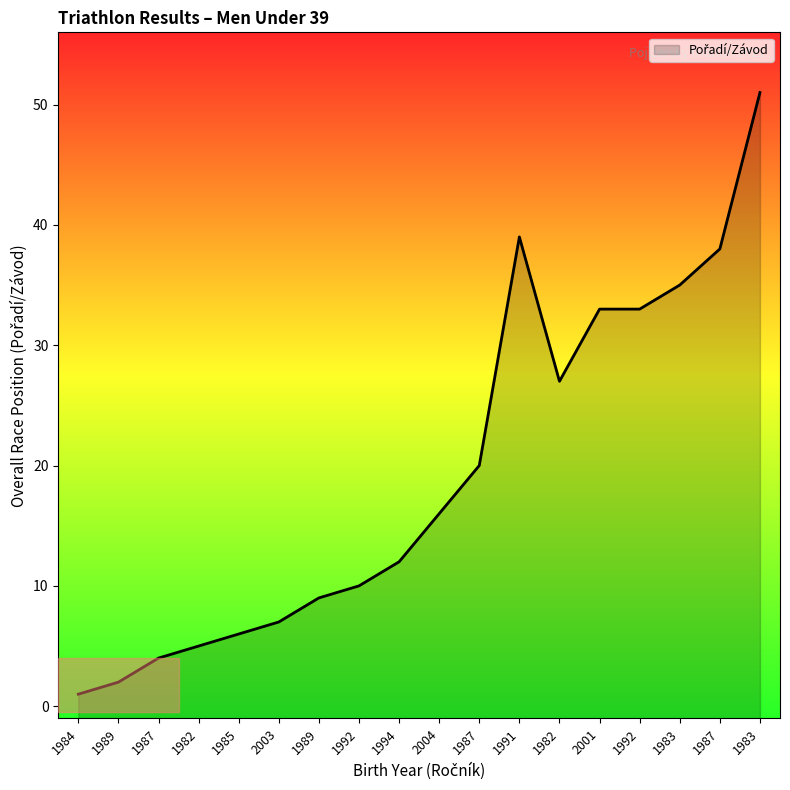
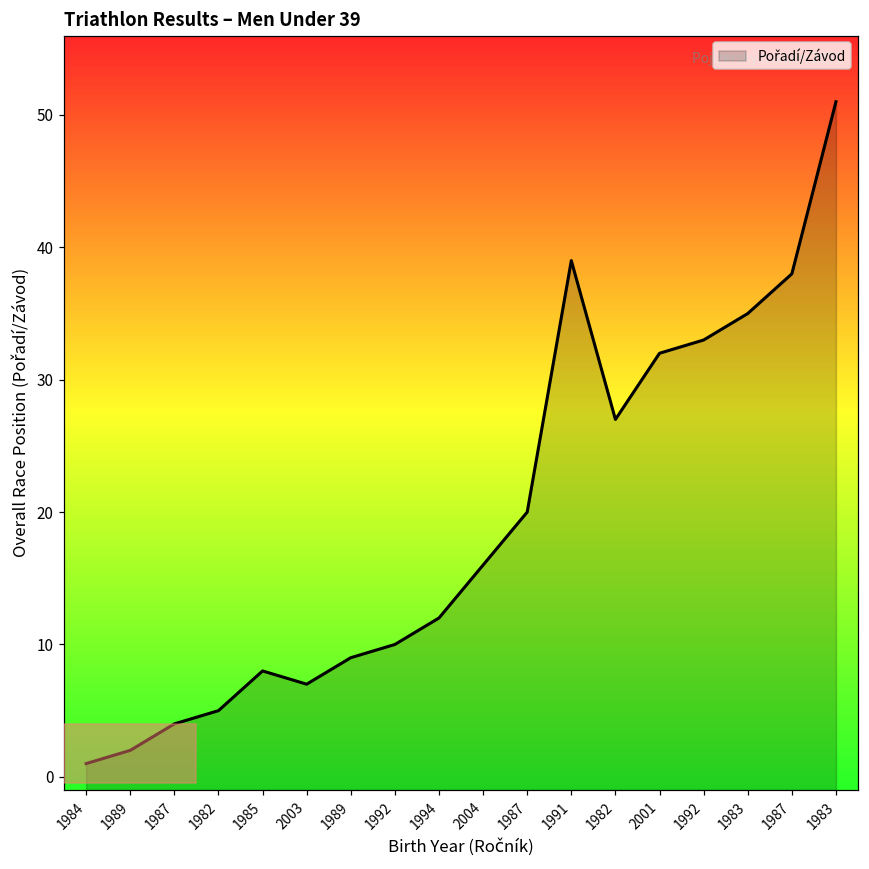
  {
-   "1985": 6,
+   "1985": 8,
    "2003": 7,
    "1994": 12,
    "2004": 16,
    "1991": 39,
-   "2001": 33
+   "2001": 32
  }
